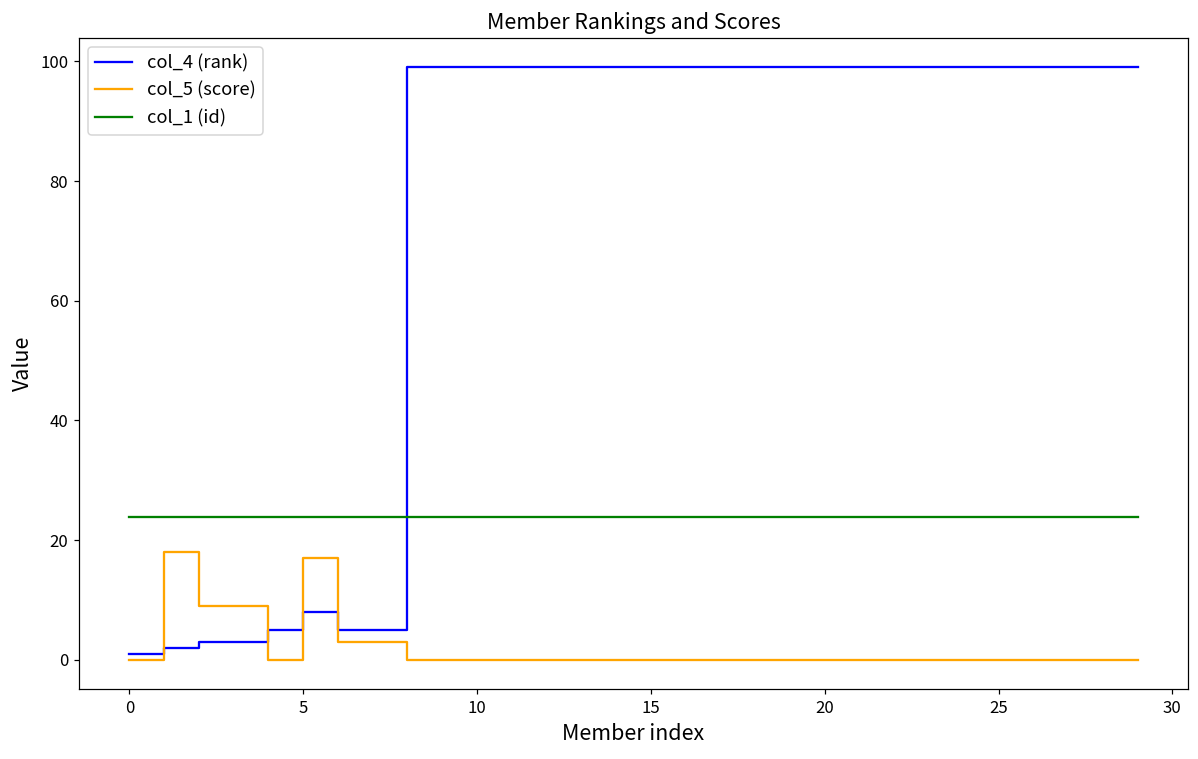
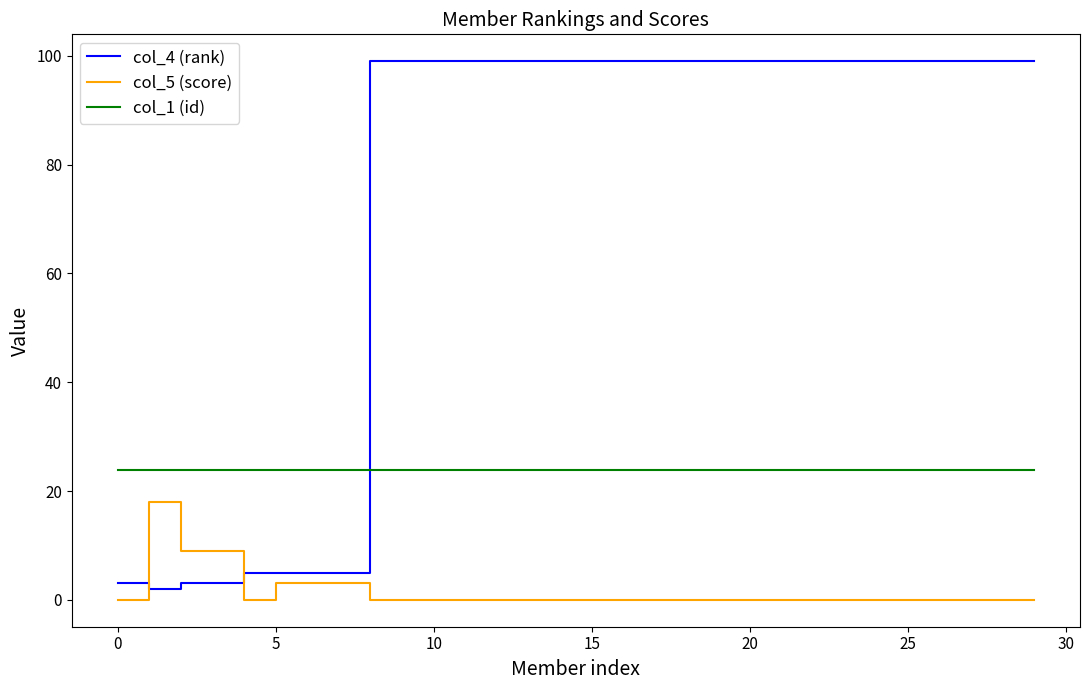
  {
    "col_4 (rank)": {
-     "0": 1,
-     "5": 8,
+     "0": 3,
+     "5": 5,
      "10": 99,
      "15": 99,
      "20": 99,
      "25": 99
    },
    "col_5 (score)": {
      "0": 0,
-     "5": 17,
+     "5": 3,
      "10": 0,
      "15": 0,
      "20": 0,
      "25": 0
    },
    "col_1 (id)": {
      "0": 24,
      "5": 24,
      "10": 24,
      "15": 24,
      "20": 24,
      "25": 24
    }
  }
